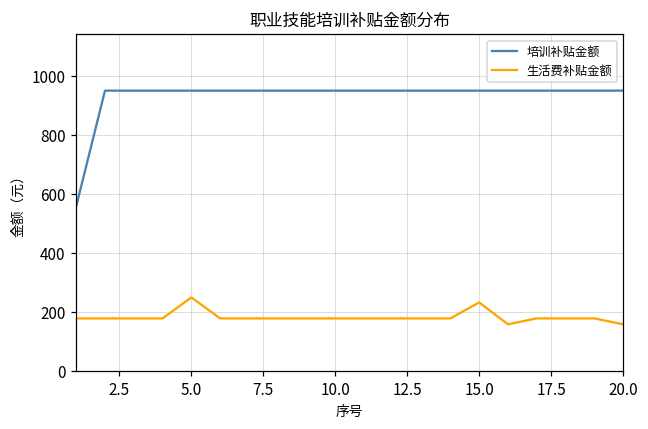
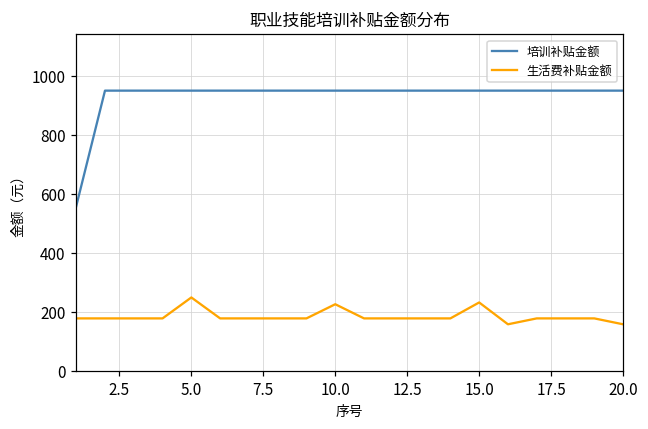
  {
    "培训补贴金额": {
      "5.0": 950,
      "10.0": 950,
      "15.0": 950,
      "20.0": 950
    },
    "生活费补贴金额": {
      "5.0": 250,
-     "10.0": 180,
+     "10.0": 230,
      "15.0": 230,
      "20.0": 160
    }
  }
